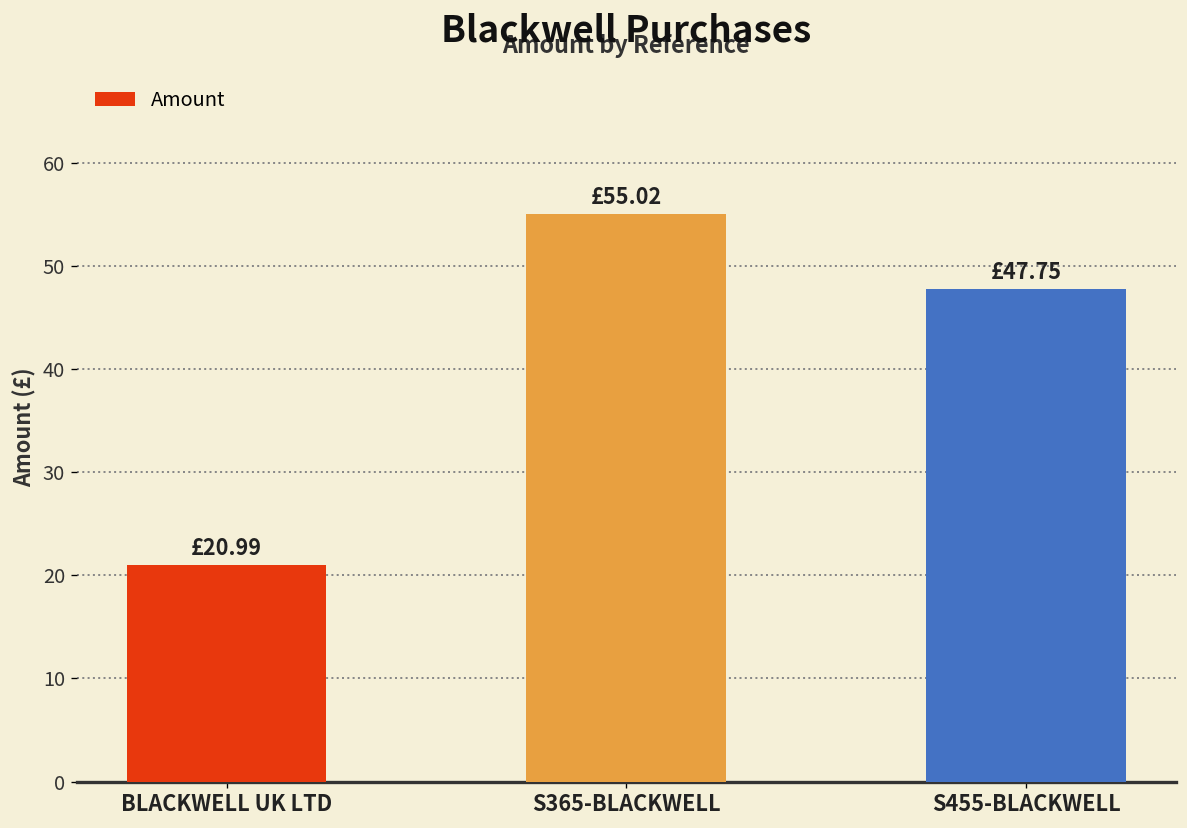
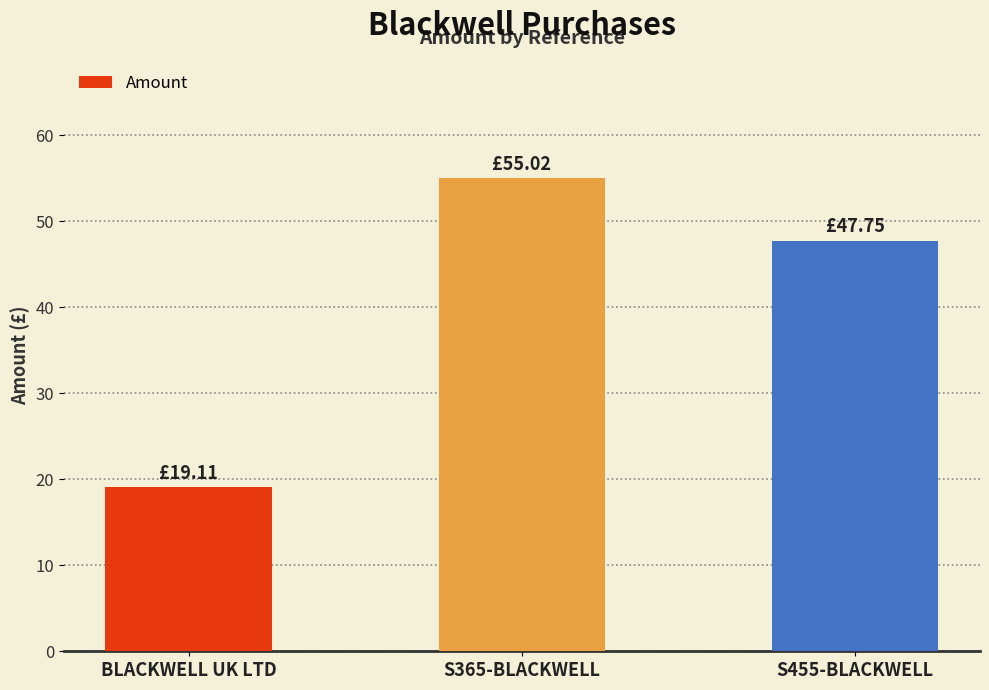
  {
-   "BLACKWELL UK LTD": "£20.99",
+   "BLACKWELL UK LTD": "£19.11",
    "S365-BLACKWELL": "£55.02",
    "S455-BLACKWELL": "£47.75"
  }
